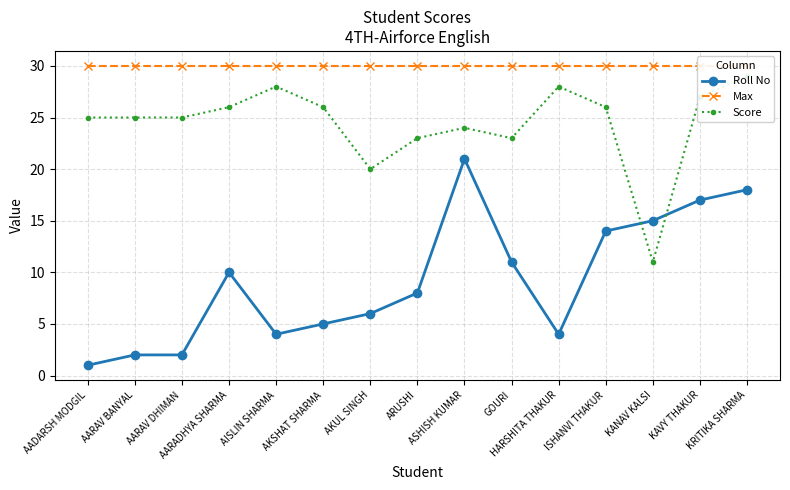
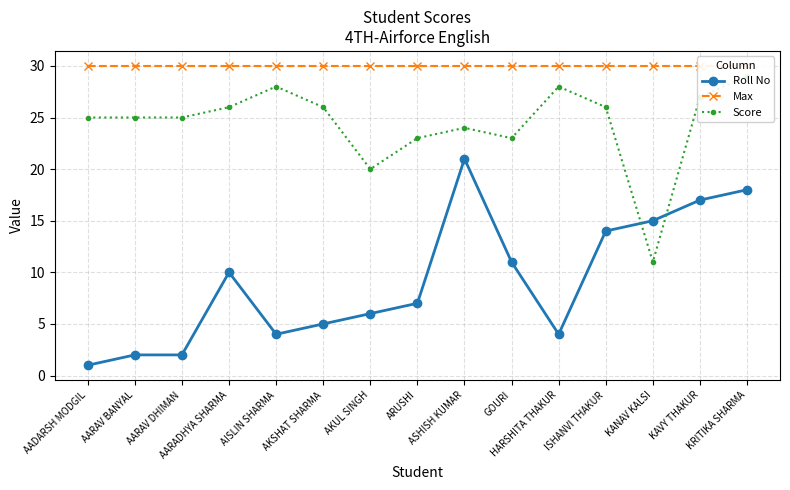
  {
    "Roll No": {
      "AADARSH MODGIL": 1,
      "AARAV BANYAL": 2,
      "AARAV DHIMAN": 2,
      "AARADHYA SHARMA": 10,
      "AISLIN SHARMA": 4,
      "AKSHAT SHARMA": 5,
      "AKUL SINGH": 6,
-     "ARUSHI": 8,
+     "ARUSHI": 7,
      "ASHISH KUMAR": 21,
      "GOURI": 11,
      "HARSHITA THAKUR": 4,
      "ISHANVI THAKUR": 14,
      "KANAV KALSI": 15,
      "KAVY THAKUR": 17,
      "KRITIKA SHARMA": 18
    },
    "Max": {
      "AADARSH MODGIL": 30,
      "AARAV BANYAL": 30,
      "AARAV DHIMAN": 30,
      "AARADHYA SHARMA": 30,
      "AISLIN SHARMA": 30,
      "AKSHAT SHARMA": 30,
      "AKUL SINGH": 30,
      "ARUSHI": 30,
      "ASHISH KUMAR": 30,
      "GOURI": 30,
      "HARSHITA THAKUR": 30,
      "ISHANVI THAKUR": 30,
      "KANAV KALSI": 30
    },
    "Score": {
      "AADARSH MODGIL": 25,
      "AARAV BANYAL": 25,
      "AARAV DHIMAN": 25,
      "AARADHYA SHARMA": 26,
      "AISLIN SHARMA": 28,
      "AKSHAT SHARMA": 26,
      "AKUL SINGH": 20,
      "ARUSHI": 23,
      "ASHISH KUMAR": 24,
      "GOURI": 23,
      "HARSHITA THAKUR": 28,
      "ISHANVI THAKUR": 26,
      "KANAV KALSI": 11
    }
  }
